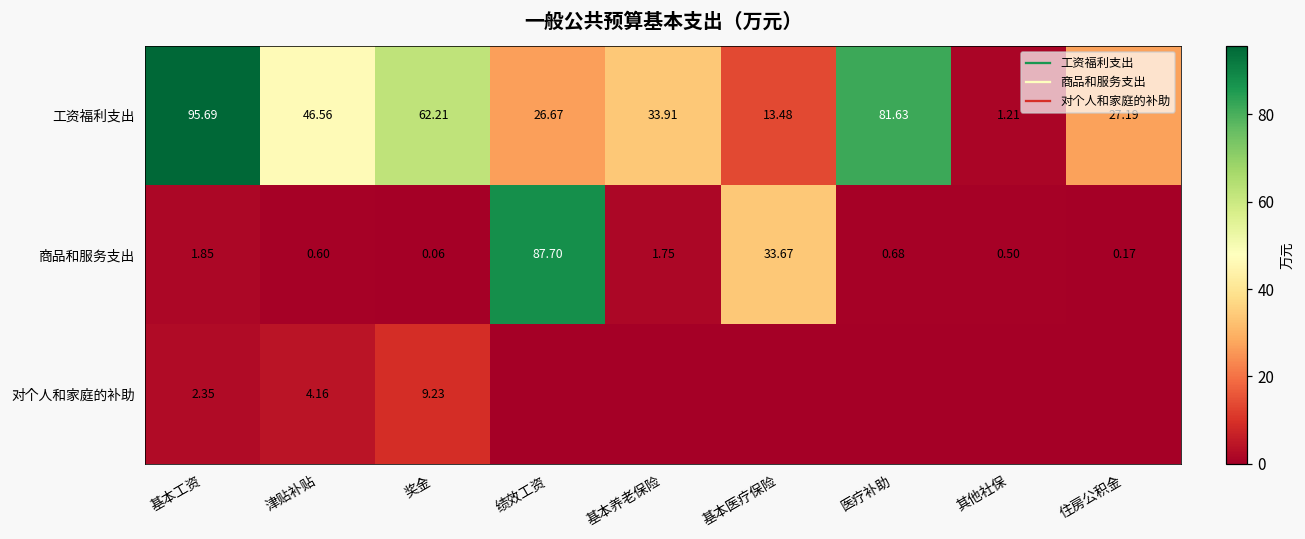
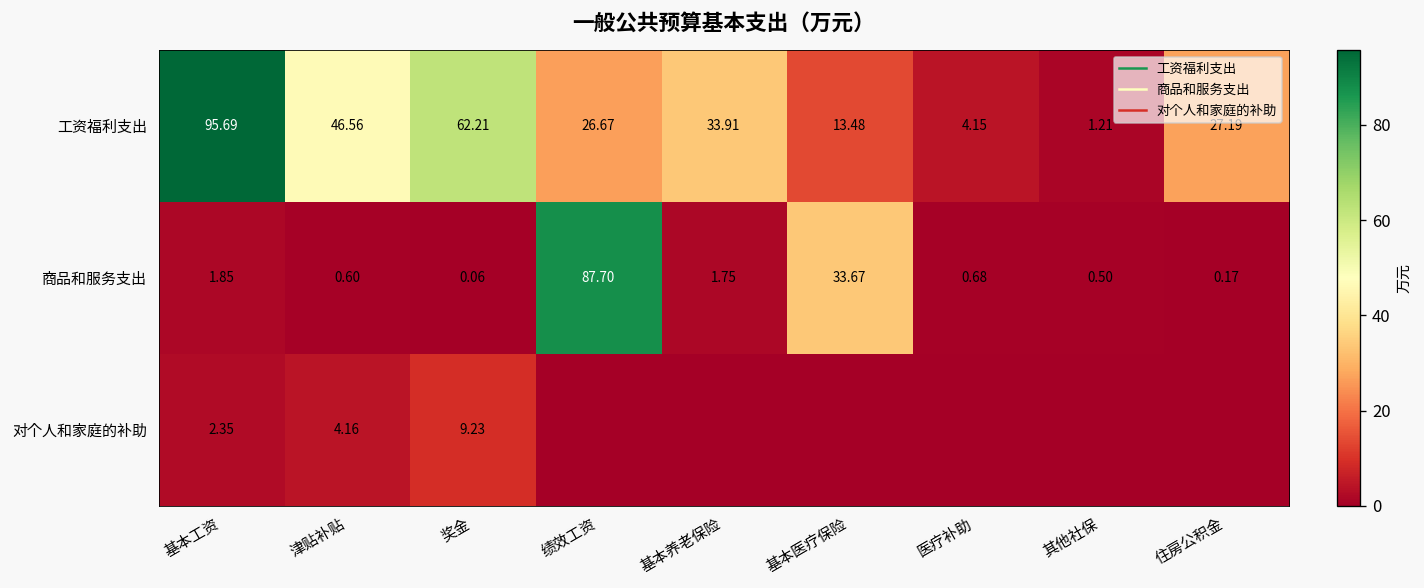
  {
    "工资福利支出": {
      "基本工资": 95.69,
      "津贴补贴": 46.56,
      "奖金": 62.21,
      "绩效工资": 26.67,
      "基本养老保险": 33.91,
      "基本医疗保险": 13.48,
-     "医疗补助": 81.63,
+     "医疗补助": 4.15,
      "其他社保": 1.21,
      "住房公积金": 27.19
    },
    "商品和服务支出": {
      "基本工资": 1.85,
      "津贴补贴": 0.60,
      "奖金": 0.06,
      "绩效工资": 87.70,
      "基本养老保险": 1.75,
      "基本医疗保险": 33.67,
      "医疗补助": 0.68,
      "其他社保": 0.50,
      "住房公积金": 0.17
    },
    "对个人和家庭的补助": {
      "基本工资": 2.35,
      "津贴补贴": 4.16,
      "奖金": 9.23
    }
  }
